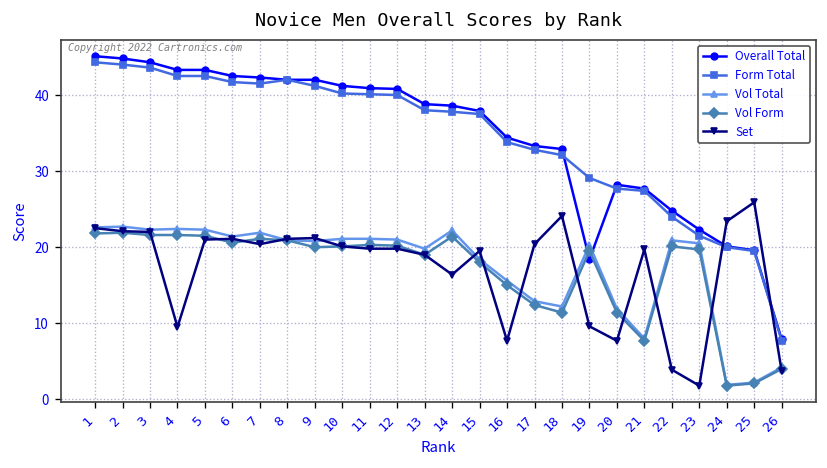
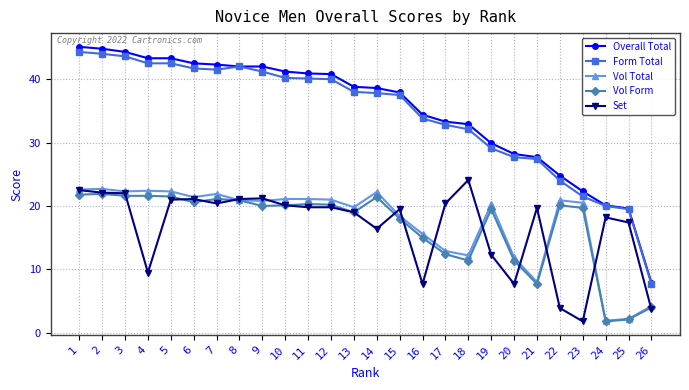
  {
    "Overall Total": {
      "2": 45,
      "3": 44,
      "4": 43,
      "5": 43,
      "6": 43,
      "7": 42,
      "9": 42,
      "10": 41,
      "11": 41,
      "12": 41,
      "13": 39,
      "14": 39,
      "16": 34,
      "17": 33,
      "18": 33,
-     "19": 18,
+     "19": 30,
      "20": 28,
      "22": 25,
      "23": 22
    },
    "Set": {
      "4": 10,
      "5": 21,
      "7": 20,
      "11": 20,
      "12": 20,
      "14": 16,
      "15": 20,
      "16": 8,
      "17": 20,
      "18": 24,
-     "19": 10,
+     "19": 12,
      "20": 8,
      "21": 20,
      "22": 4,
      "23": 2,
-     "24": 23,
-     "25": 26
+     "24": 18,
+     "25": 17
    }
  }
